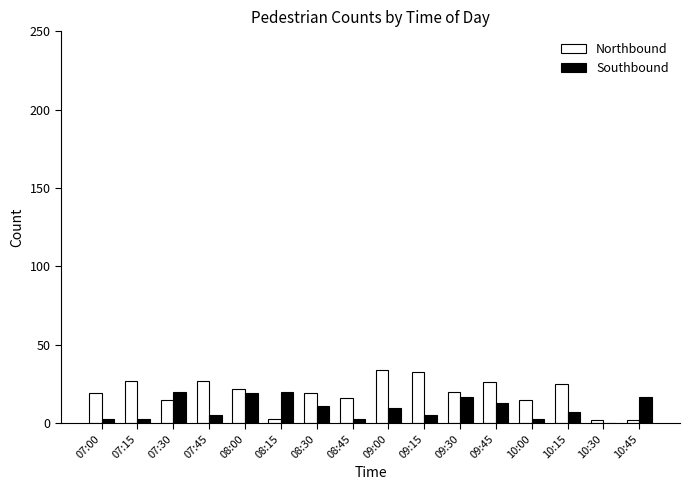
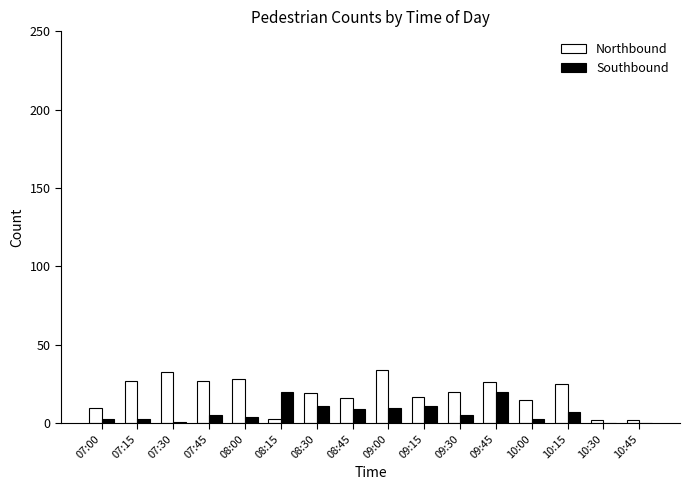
  {
    "Northbound": {
-     "07:00": 19,
+     "07:00": 10,
      "07:15": 27,
-     "07:30": 15,
+     "07:30": 33,
      "07:45": 27,
-     "08:00": 22,
+     "08:00": 28,
      "08:15": 3,
      "08:30": 19,
      "08:45": 16,
      "09:00": 34,
-     "09:15": 33,
+     "09:15": 17,
      "09:30": 20,
      "09:45": 26,
      "10:00": 15,
      "10:15": 25,
      "10:30": 2,
      "10:45": 2
    },
    "Southbound": {
      "07:00": 3,
      "07:15": 3,
-     "07:30": 20,
+     "07:30": 1,
      "07:45": 5,
-     "08:00": 19,
+     "08:00": 4,
      "08:15": 20,
      "08:30": 11,
-     "08:45": 3,
+     "08:45": 9,
      "09:00": 10,
-     "09:15": 5,
-     "09:30": 17,
-     "09:45": 13,
+     "09:15": 11,
+     "09:30": 5,
+     "09:45": 20,
      "10:00": 3,
      "10:15": 7,
      "10:30": 0,
-     "10:45": 17
+     "10:45": 0
    }
  }
